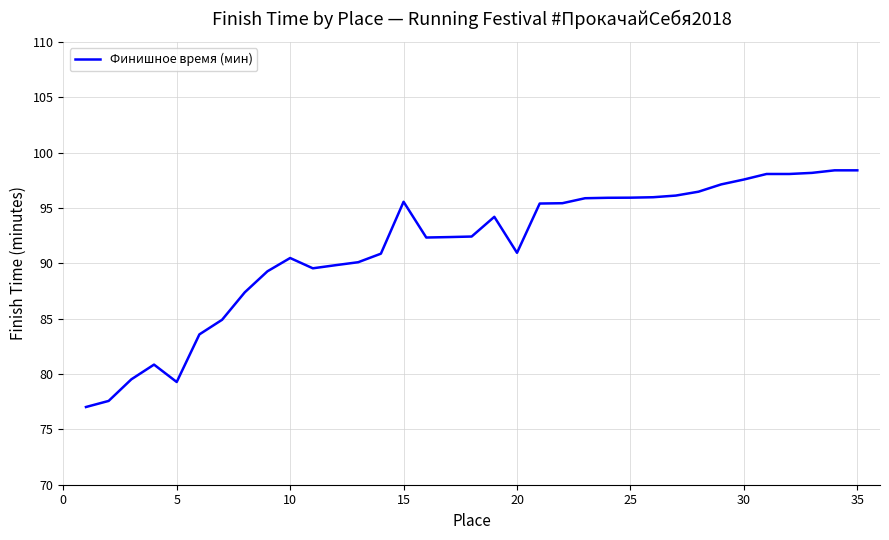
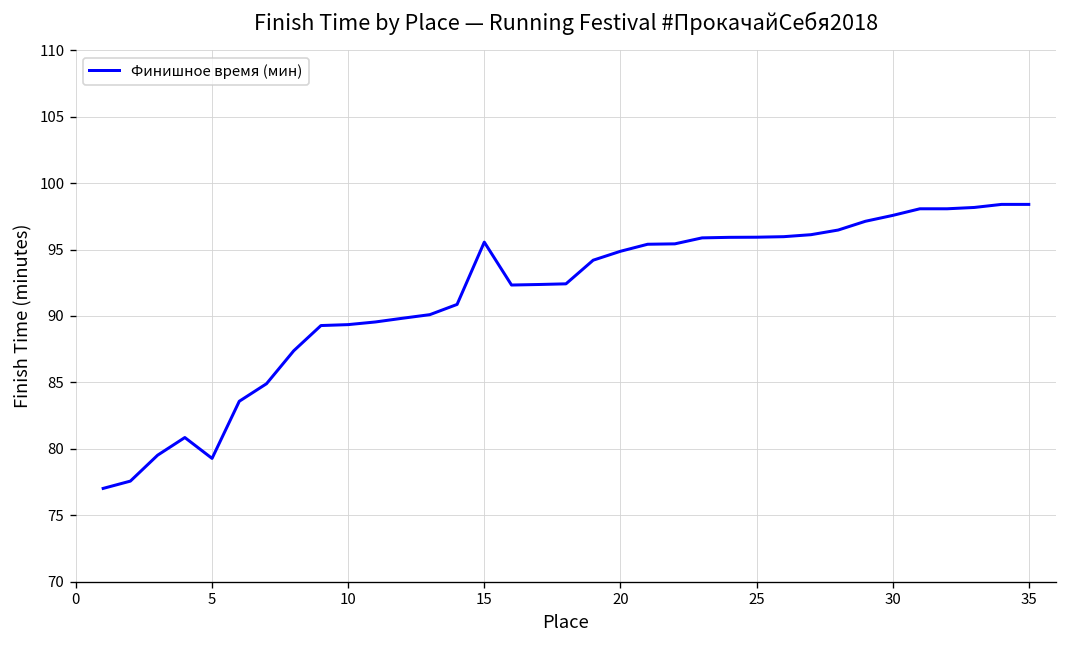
  {
    "5": 79.3,
-   "10": 90.5,
+   "10": 89.4,
    "15": 95.6,
-   "20": 91.0,
+   "20": 94.9,
    "25": 95.9,
    "30": 97.6,
    "35": 98.4
  }
